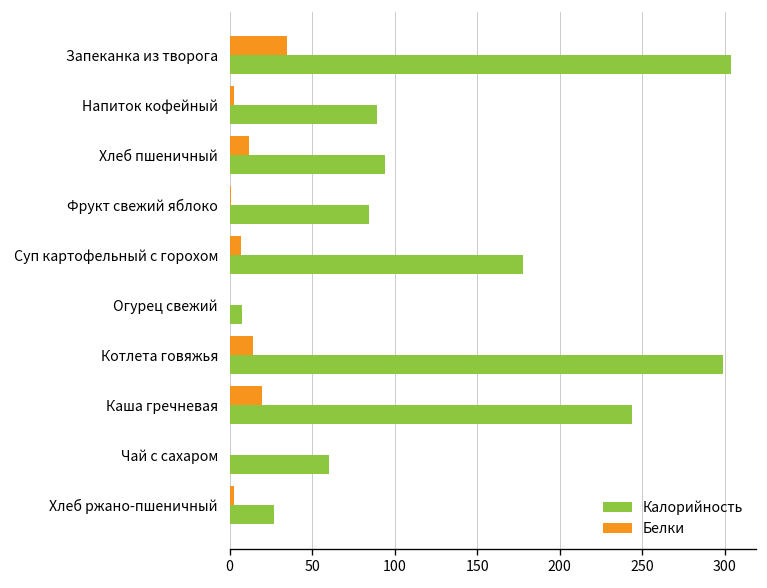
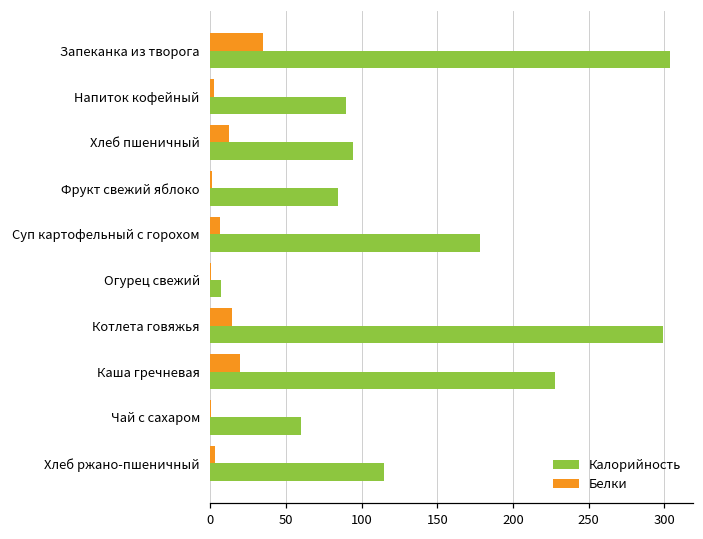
  {
    "Калорийность": {
      "Запеканка из творога": 304,
      "Напиток кофейный": 89,
      "Хлеб пшеничный": 94,
      "Фрукт свежий яблоко": 85,
      "Суп картофельный с горохом": 178,
      "Огурец свежий": 7,
      "Котлета говяжья": 299,
-     "Каша гречневая": 244,
+     "Каша гречневая": 228,
      "Чай с сахаром": 60,
-     "Хлеб ржано-пшеничный": 27
+     "Хлеб ржано-пшеничный": 115
    },
    "Белки": {
      "Запеканка из творога": 35,
      "Напиток кофейный": 3,
      "Хлеб пшеничный": 12,
      "Суп картофельный с горохом": 7,
      "Котлета говяжья": 14,
      "Каша гречневая": 20,
      "Хлеб ржано-пшеничный": 3
    }
  }
